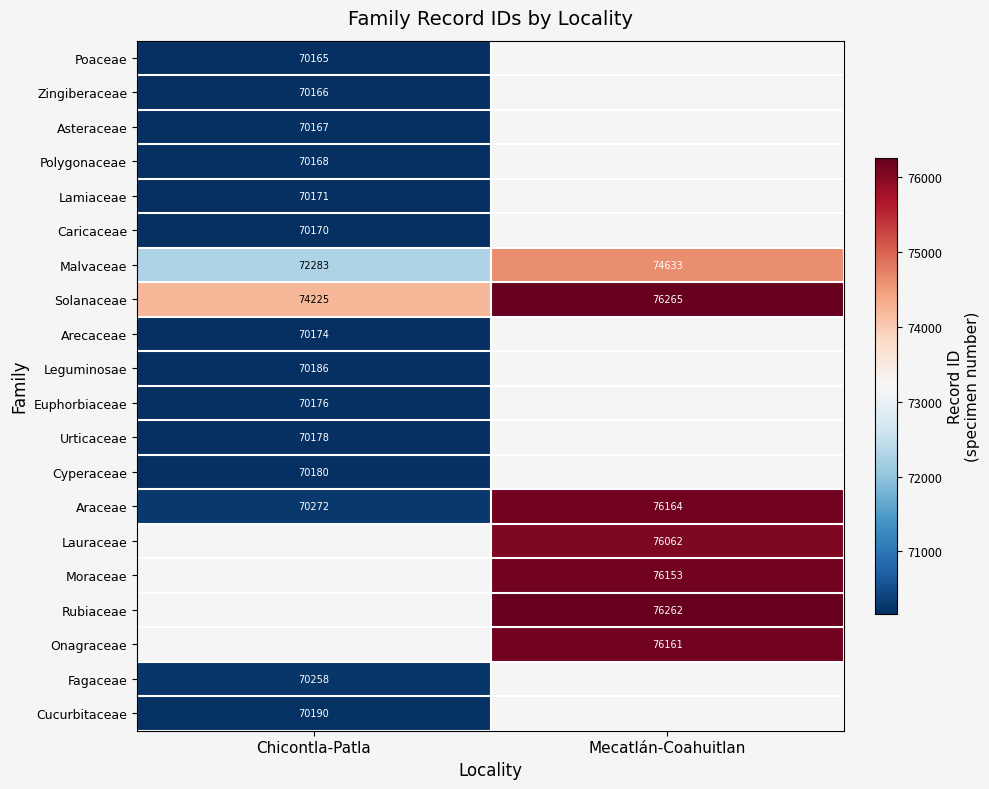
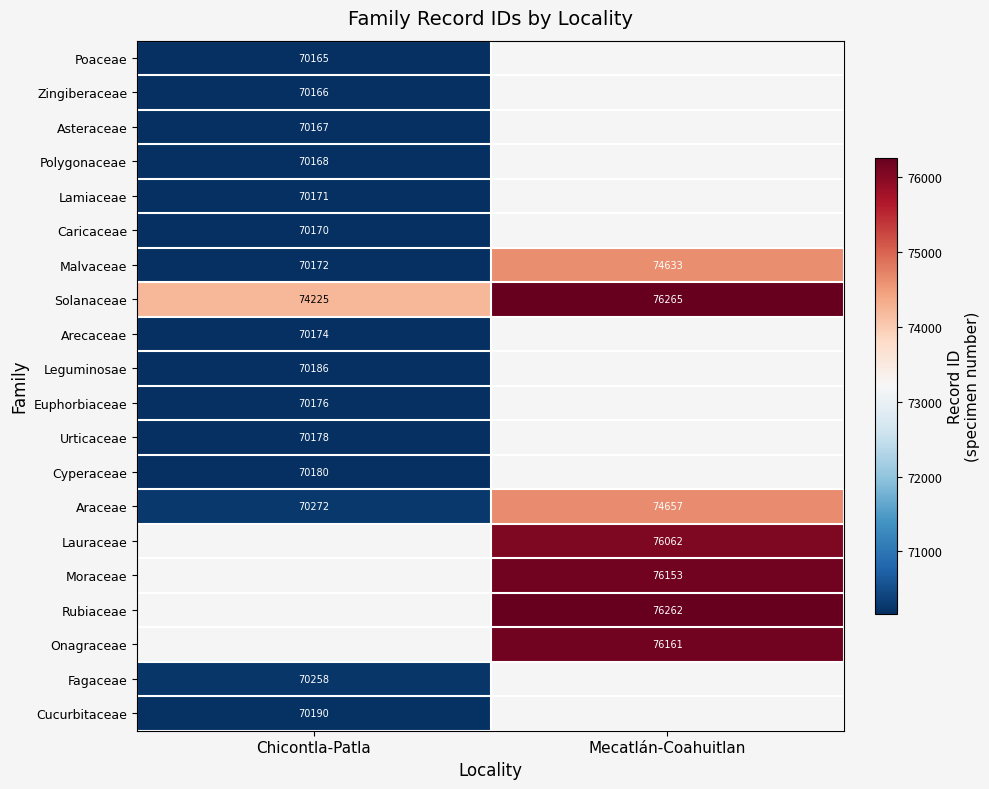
  {
    "Poaceae": {
      "Chicontla-Patla": 70165
    },
    "Zingiberaceae": {
      "Chicontla-Patla": 70166
    },
    "Asteraceae": {
      "Chicontla-Patla": 70167
    },
    "Polygonaceae": {
      "Chicontla-Patla": 70168
    },
    "Lamiaceae": {
      "Chicontla-Patla": 70171
    },
    "Caricaceae": {
      "Chicontla-Patla": 70170
    },
    "Malvaceae": {
-     "Chicontla-Patla": 72283,
+     "Chicontla-Patla": 70172,
      "Mecatlán-Coahuitlan": 74633
    },
    "Solanaceae": {
      "Chicontla-Patla": 74225,
      "Mecatlán-Coahuitlan": 76265
    },
    "Arecaceae": {
      "Chicontla-Patla": 70174
    },
    "Leguminosae": {
      "Chicontla-Patla": 70186
    },
    "Euphorbiaceae": {
      "Chicontla-Patla": 70176
    },
    "Urticaceae": {
      "Chicontla-Patla": 70178
    },
    "Cyperaceae": {
      "Chicontla-Patla": 70180
    },
    "Araceae": {
      "Chicontla-Patla": 70272,
-     "Mecatlán-Coahuitlan": 76164
+     "Mecatlán-Coahuitlan": 74657
    },
    "Lauraceae": {
      "Mecatlán-Coahuitlan": 76062
    },
    "Moraceae": {
      "Mecatlán-Coahuitlan": 76153
    },
    "Rubiaceae": {
      "Mecatlán-Coahuitlan": 76262
    },
    "Onagraceae": {
      "Mecatlán-Coahuitlan": 76161
    },
    "Fagaceae": {
      "Chicontla-Patla": 70258
    },
    "Cucurbitaceae": {
      "Chicontla-Patla": 70190
    }
  }
